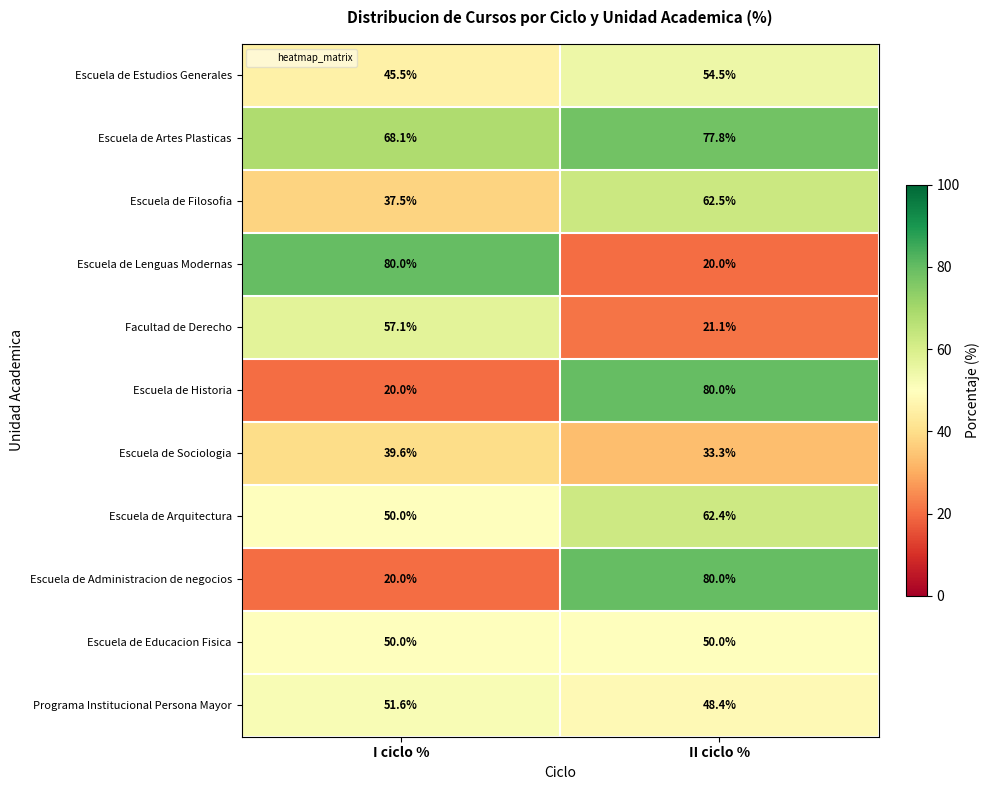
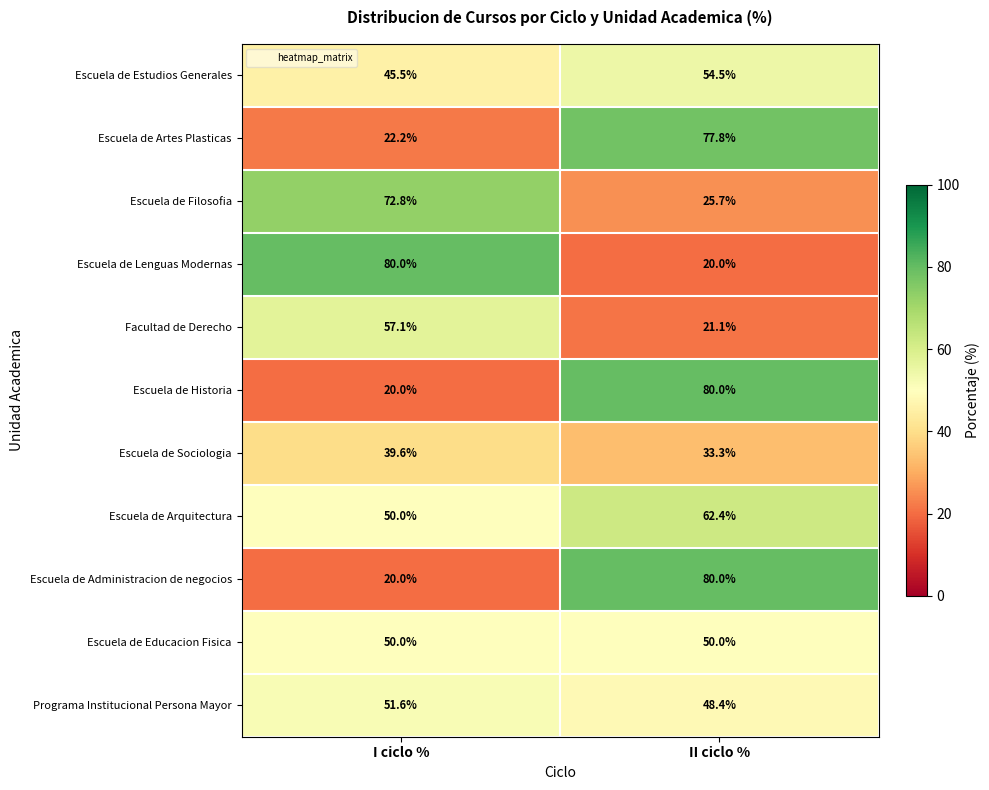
  {
    "Escuela de Estudios Generales": {
      "I ciclo %": "45.5%",
      "II ciclo %": "54.5%"
    },
    "Escuela de Artes Plasticas": {
-     "I ciclo %": "68.1%",
+     "I ciclo %": "22.2%",
      "II ciclo %": "77.8%"
    },
    "Escuela de Filosofia": {
-     "I ciclo %": "37.5%",
-     "II ciclo %": "62.5%"
+     "I ciclo %": "72.8%",
+     "II ciclo %": "25.7%"
    },
    "Escuela de Lenguas Modernas": {
      "I ciclo %": "80.0%",
      "II ciclo %": "20.0%"
    },
    "Facultad de Derecho": {
      "I ciclo %": "57.1%",
      "II ciclo %": "21.1%"
    },
    "Escuela de Historia": {
      "I ciclo %": "20.0%",
      "II ciclo %": "80.0%"
    },
    "Escuela de Sociologia": {
      "I ciclo %": "39.6%",
      "II ciclo %": "33.3%"
    },
    "Escuela de Arquitectura": {
      "I ciclo %": "50.0%",
      "II ciclo %": "62.4%"
    },
    "Escuela de Administracion de negocios": {
      "I ciclo %": "20.0%",
      "II ciclo %": "80.0%"
    },
    "Escuela de Educacion Fisica": {
      "I ciclo %": "50.0%",
      "II ciclo %": "50.0%"
    },
    "Programa Institucional Persona Mayor": {
      "I ciclo %": "51.6%",
      "II ciclo %": "48.4%"
    }
  }
